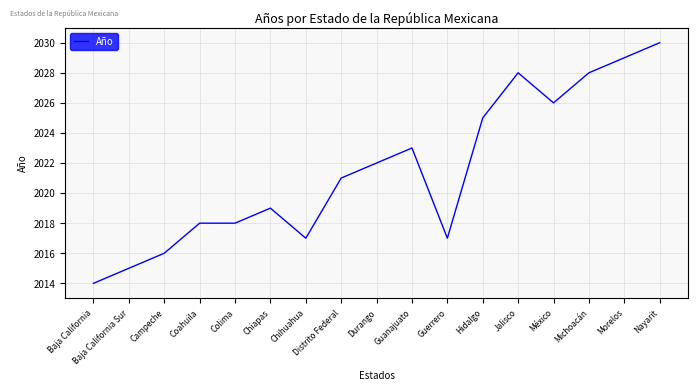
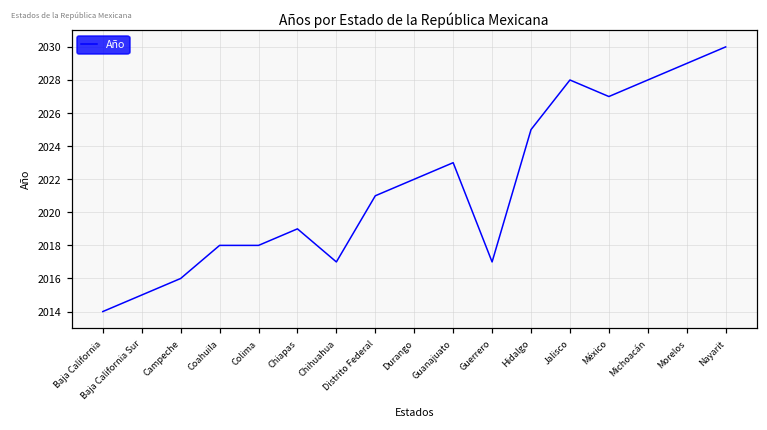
  {
    "Baja California": 2014,
    "Baja California Sur": 2015,
    "Campeche": 2016,
    "Coahuila": 2018,
    "Colima": 2018,
    "Chiapas": 2019,
    "Chihuahua": 2017,
    "Distrito Federal": 2021,
    "Durango": 2022,
    "Guanajuato": 2023,
    "Guerrero": 2017,
    "Hidalgo": 2025,
    "Jalisco": 2028,
-   "México": 2026,
+   "México": 2027,
    "Michoacán": 2028,
    "Morelos": 2029,
    "Nayarit": 2030
  }
